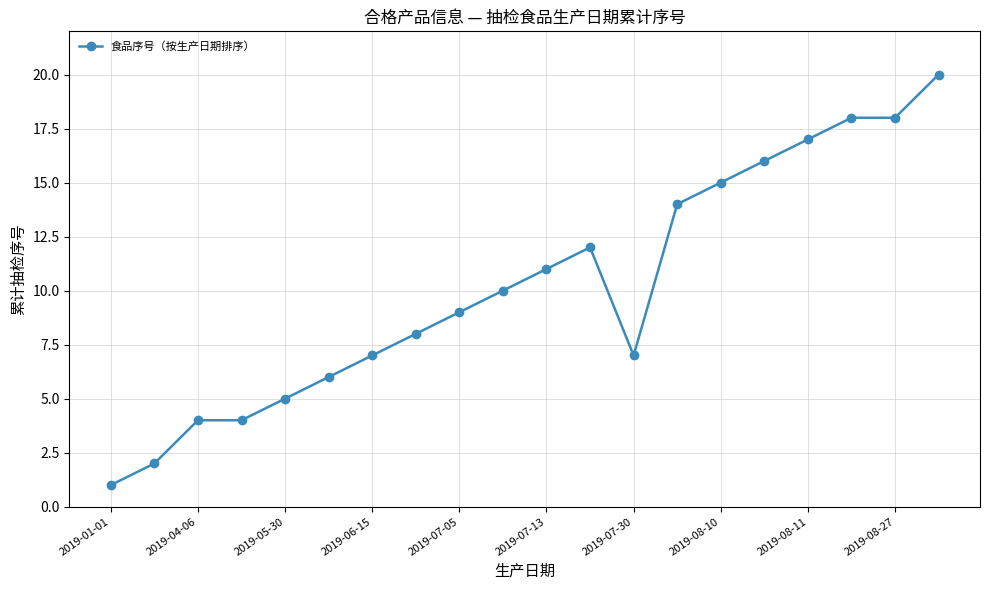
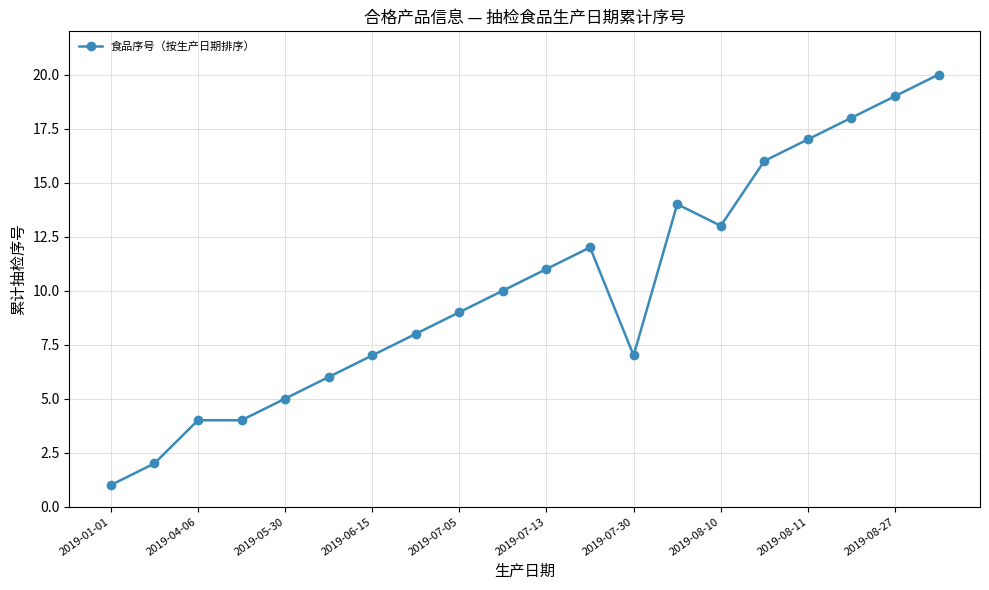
  {
    "2019-01-01": 1,
    "2019-04-06": 4,
    "2019-07-05": 9,
    "2019-07-13": 11,
    "2019-07-30": 7,
-   "2019-08-10": 15,
-   "2019-08-27": 18
+   "2019-08-10": 13,
+   "2019-08-27": 19
  }
